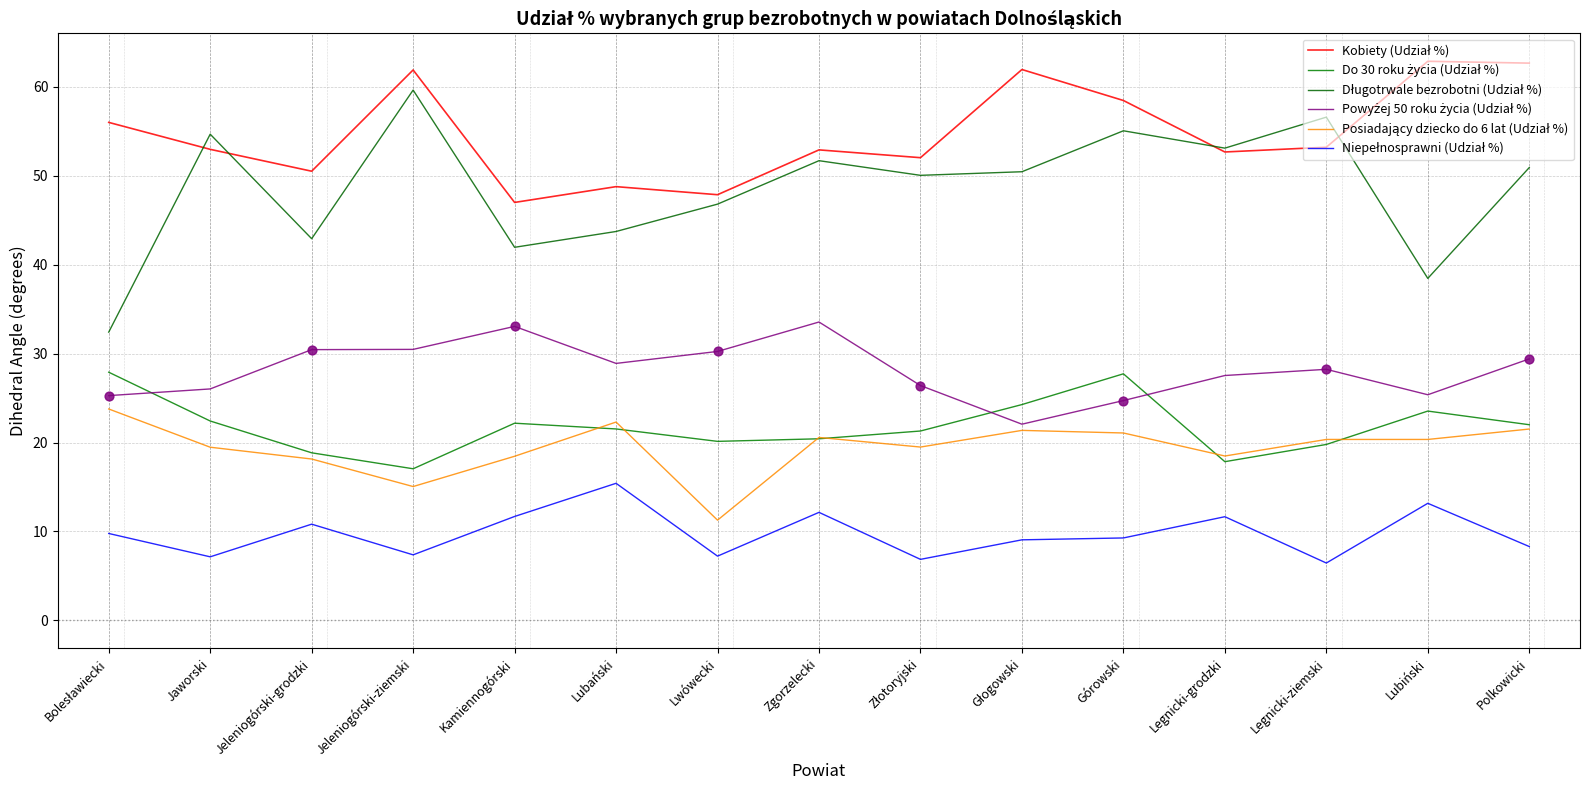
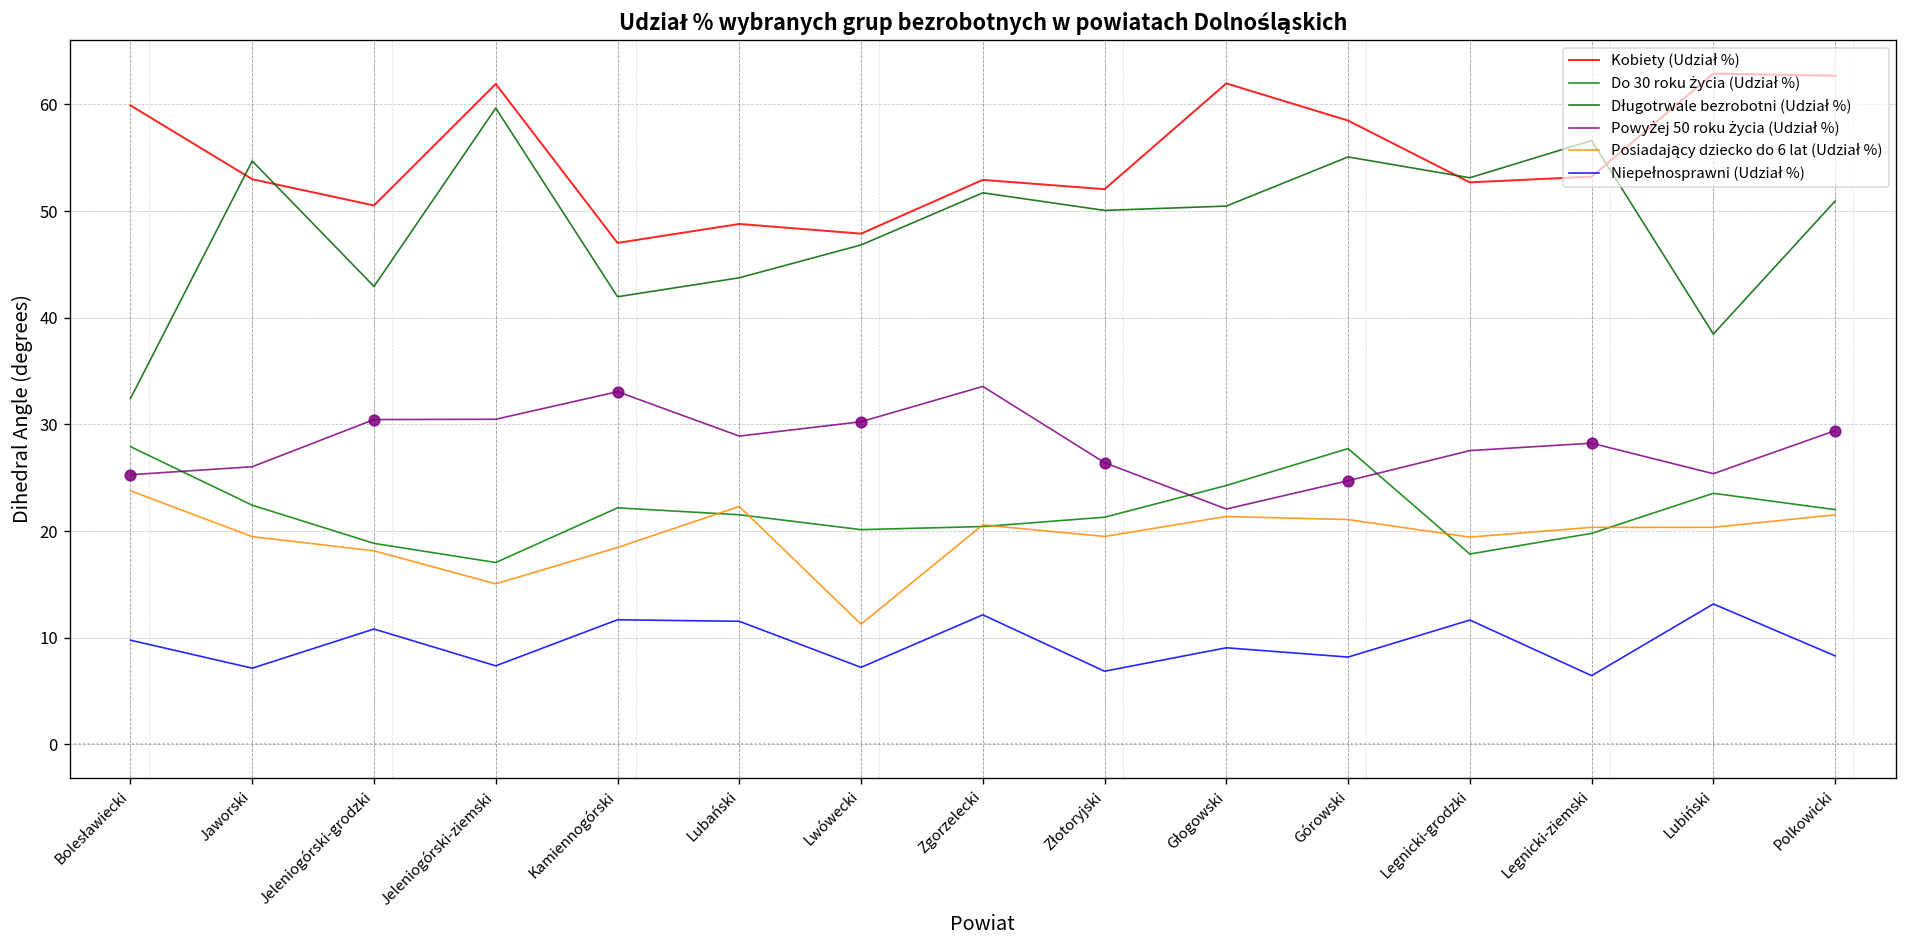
  {
    "Kobiety (Udział %)": {
-     "Bolesławiecki": 56,
+     "Bolesławiecki": 60,
      "Jaworski": 53,
      "Jeleniogórski-grodzki": 51,
      "Jeleniogórski-ziemski": 62,
      "Kamiennogórski": 47,
      "Lubański": 49,
      "Lwówecki": 48,
      "Zgorzelecki": 53,
      "Złotoryjski": 52,
      "Głogowski": 62,
      "Górowski": 58,
      "Legnicki-grodzki": 53
    },
    "Posiadający dziecko do 6 lat (Udział %)": {
      "Bolesławiecki": 24,
      "Jaworski": 19,
      "Jeleniogórski-grodzki": 18,
      "Jeleniogórski-ziemski": 15,
      "Kamiennogórski": 18,
      "Lubański": 22,
      "Lwówecki": 11,
      "Złotoryjski": 19,
      "Głogowski": 21,
      "Górowski": 21,
-     "Legnicki-grodzki": 18,
+     "Legnicki-grodzki": 19,
      "Legnicki-ziemski": 20,
      "Lubiński": 20,
      "Polkowicki": 22
    },
    "Niepełnosprawni (Udział %)": {
      "Bolesławiecki": 10,
      "Jaworski": 7,
      "Jeleniogórski-grodzki": 11,
      "Jeleniogórski-ziemski": 7,
      "Kamiennogórski": 12,
-     "Lubański": 15,
+     "Lubański": 12,
      "Lwówecki": 7,
      "Zgorzelecki": 12,
      "Złotoryjski": 7,
      "Głogowski": 9,
-     "Górowski": 9,
+     "Górowski": 8,
      "Legnicki-grodzki": 12,
      "Legnicki-ziemski": 6,
      "Lubiński": 13,
      "Polkowicki": 8
    }
  }
